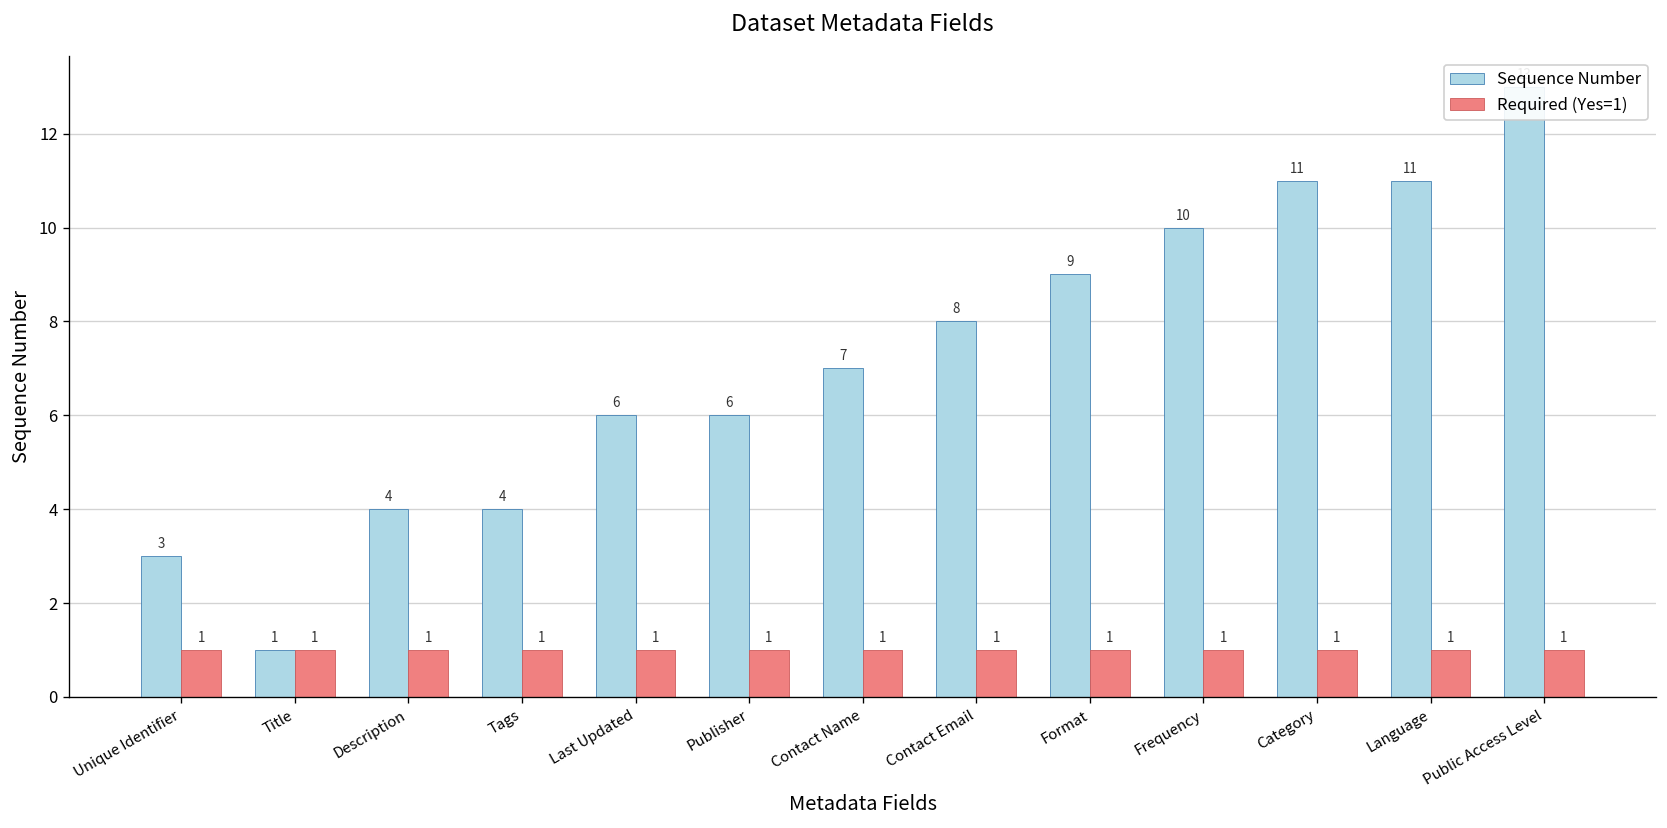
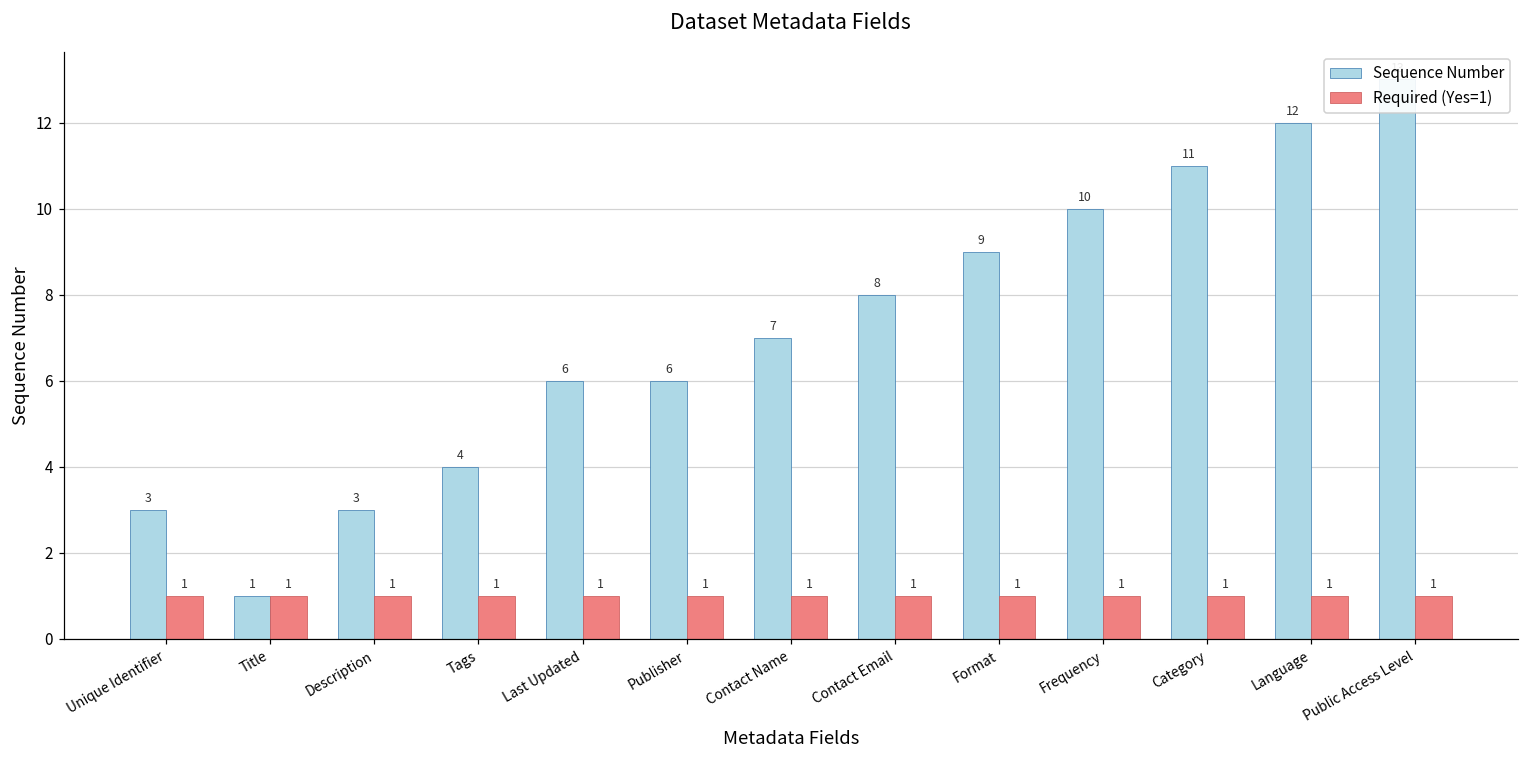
  {
    "Sequence Number": {
      "Unique Identifier": 3,
      "Title": 1,
-     "Description": 4,
+     "Description": 3,
      "Tags": 4,
      "Last Updated": 6,
      "Publisher": 6,
      "Contact Name": 7,
      "Contact Email": 8,
      "Format": 9,
      "Frequency": 10,
      "Category": 11,
-     "Language": 11
+     "Language": 12
    },
    "Required (Yes=1)": {
      "Unique Identifier": 1,
      "Title": 1,
      "Description": 1,
      "Tags": 1,
      "Last Updated": 1,
      "Publisher": 1,
      "Contact Name": 1,
      "Contact Email": 1,
      "Format": 1,
      "Frequency": 1,
      "Category": 1,
      "Language": 1,
      "Public Access Level": 1
    }
  }
